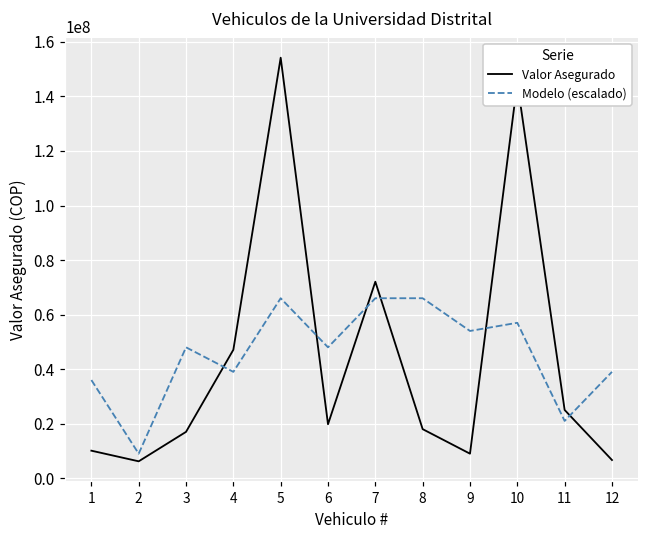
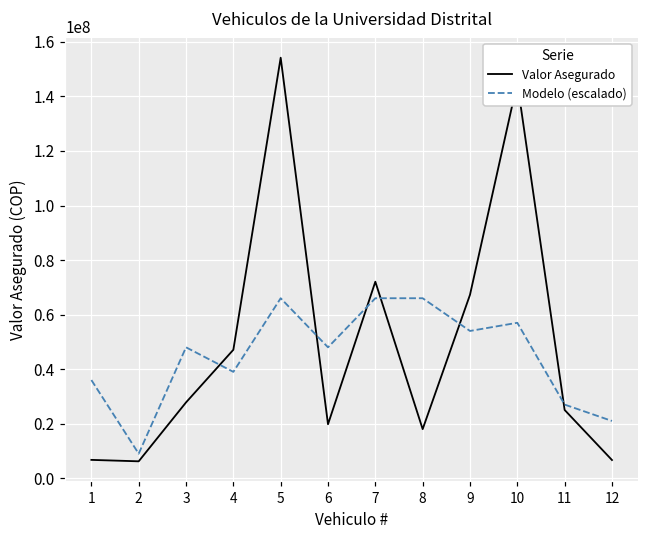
  {
    "Valor Asegurado": {
-     "1": 10000000,
+     "1": 7000000,
      "2": 6000000,
-     "3": 17000000,
+     "3": 28000000,
      "4": 47000000,
      "5": 154000000,
      "6": 20000000,
      "7": 72000000,
      "8": 18000000,
-     "9": 9000000,
+     "9": 67000000,
      "11": 25000000,
      "12": 7000000
    },
    "Modelo (escalado)": {
      "1": 36000000,
      "2": 9000000,
      "3": 48000000,
      "4": 39000000,
      "5": 66000000,
      "6": 48000000,
      "7": 66000000,
      "8": 66000000,
      "9": 54000000,
      "10": 57000000,
-     "11": 21000000,
-     "12": 39000000
+     "11": 27000000,
+     "12": 21000000
    }
  }
